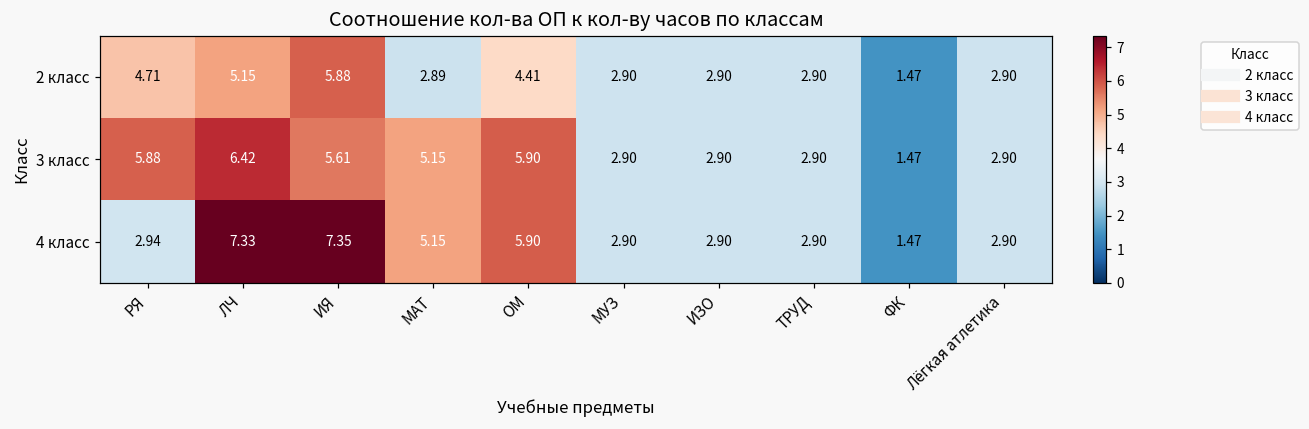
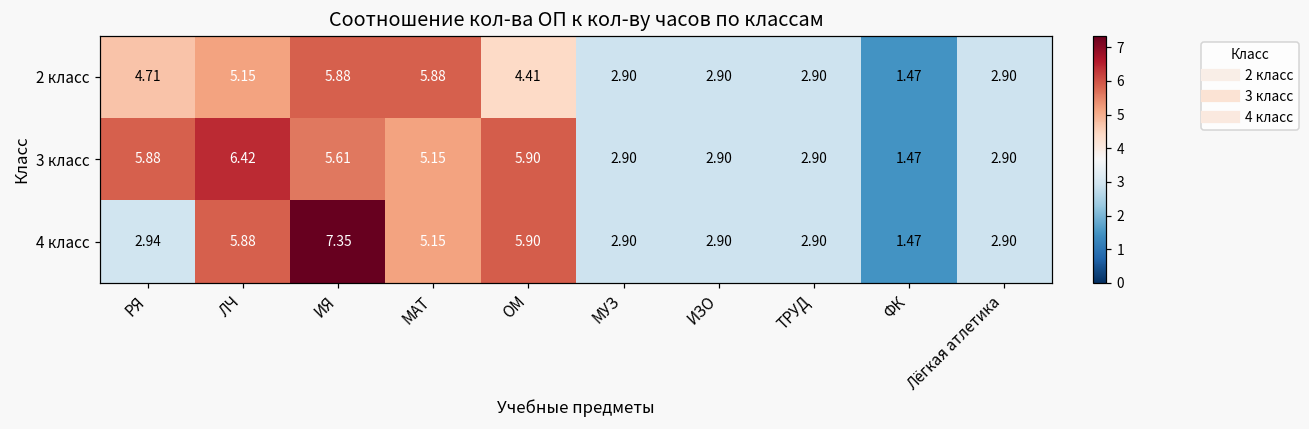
  {
    "2 класс": {
      "РЯ": 4.71,
      "ЛЧ": 5.15,
      "ИЯ": 5.88,
-     "МАТ": 2.89,
+     "МАТ": 5.88,
      "ОМ": 4.41,
      "МУЗ": 2.90,
      "ИЗО": 2.90,
      "ТРУД": 2.90,
      "ФК": 1.47,
      "Лёгкая атлетика": 2.90
    },
    "3 класс": {
      "РЯ": 5.88,
      "ЛЧ": 6.42,
      "ИЯ": 5.61,
      "МАТ": 5.15,
      "ОМ": 5.90,
      "МУЗ": 2.90,
      "ИЗО": 2.90,
      "ТРУД": 2.90,
      "ФК": 1.47,
      "Лёгкая атлетика": 2.90
    },
    "4 класс": {
      "РЯ": 2.94,
-     "ЛЧ": 7.33,
+     "ЛЧ": 5.88,
      "ИЯ": 7.35,
      "МАТ": 5.15,
      "ОМ": 5.90,
      "МУЗ": 2.90,
      "ИЗО": 2.90,
      "ТРУД": 2.90,
      "ФК": 1.47,
      "Лёгкая атлетика": 2.90
    }
  }
